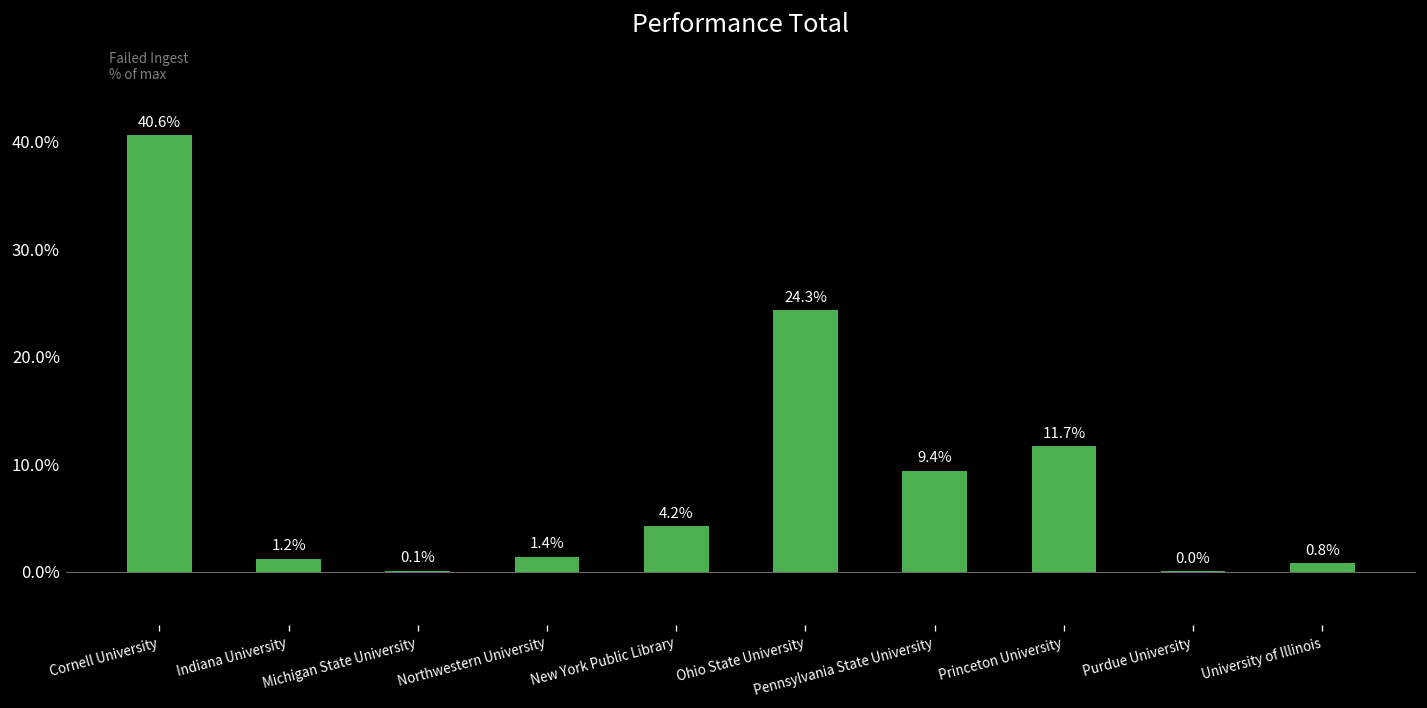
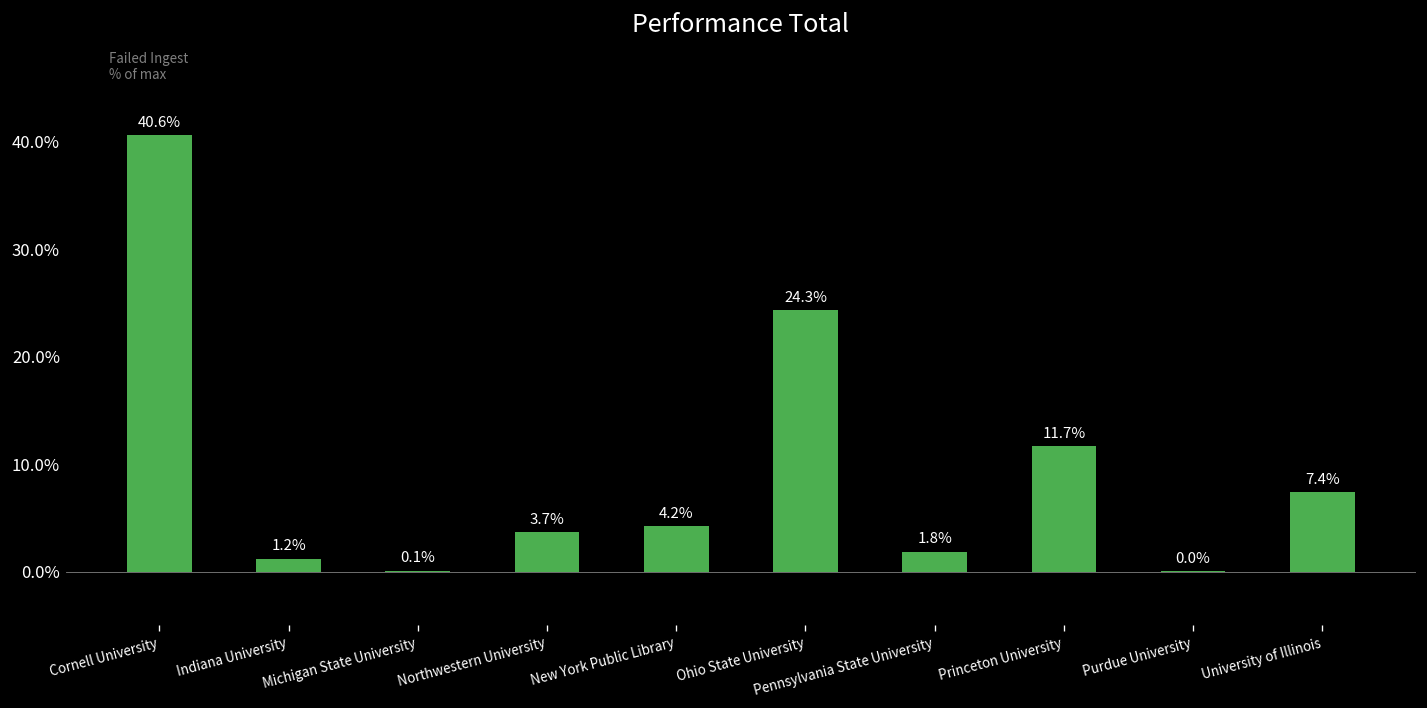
  {
    "Cornell University": "40.6%",
    "Indiana University": "1.2%",
    "Michigan State University": "0.1%",
-   "Northwestern University": "1.4%",
+   "Northwestern University": "3.7%",
    "New York Public Library": "4.2%",
    "Ohio State University": "24.3%",
-   "Pennsylvania State University": "9.4%",
+   "Pennsylvania State University": "1.8%",
    "Princeton University": "11.7%",
    "Purdue University": "0.0%",
-   "University of Illinois": "0.8%"
+   "University of Illinois": "7.4%"
  }
